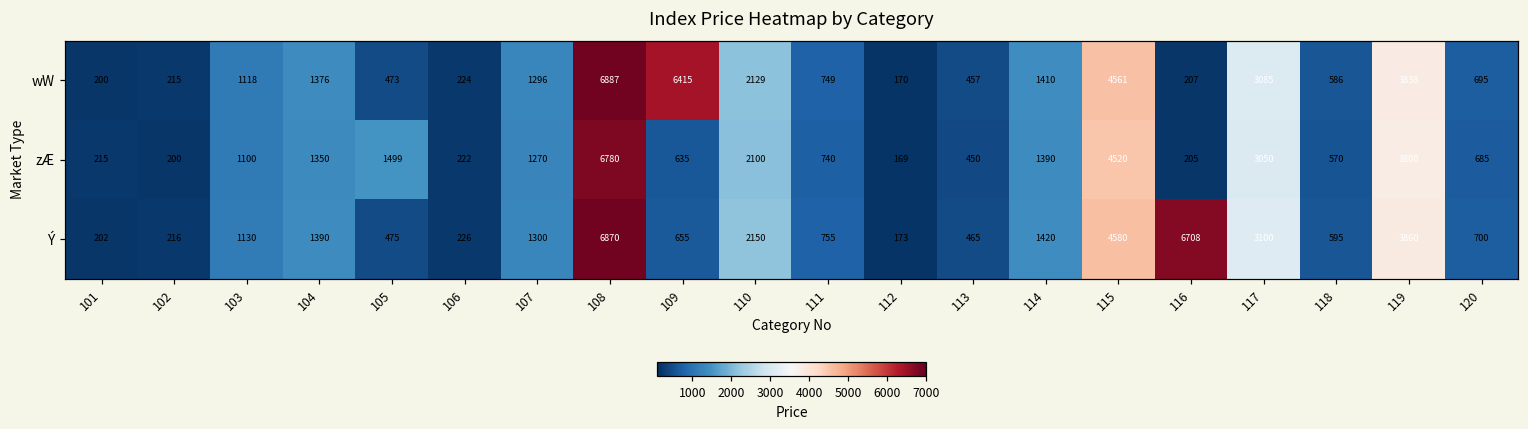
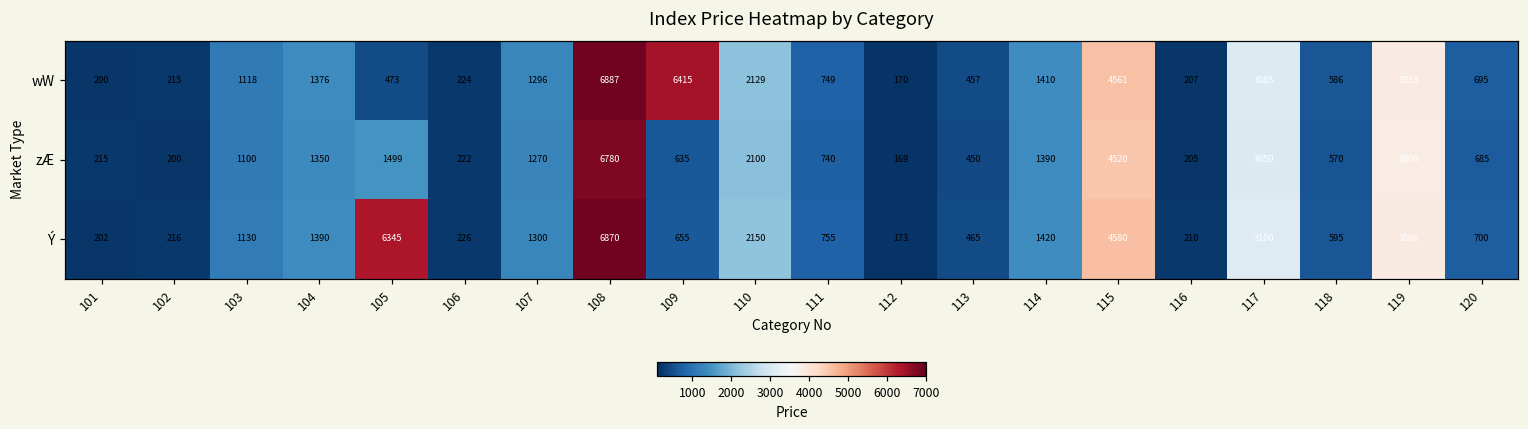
  {
    "wW": {
      "101": 200,
      "102": 215,
      "103": 1118,
      "104": 1376,
      "105": 473,
      "106": 224,
      "107": 1296,
      "108": 6887,
      "109": 6415,
      "110": 2129,
      "111": 749,
      "112": 170,
      "113": 457,
      "114": 1410,
      "115": 4561,
      "116": 207,
      "118": 586,
      "120": 695
    },
    "zÆ": {
      "101": 215,
      "102": 200,
      "103": 1100,
      "104": 1350,
      "105": 1499,
      "106": 222,
      "107": 1270,
      "108": 6780,
      "109": 635,
      "110": 2100,
      "111": 740,
      "112": 169,
      "113": 450,
      "114": 1390,
      "115": 4520,
      "116": 205,
      "118": 570,
      "120": 685
    },
    "Ý": {
      "101": 202,
      "102": 216,
      "103": 1130,
      "104": 1390,
-     "105": 475,
+     "105": 6345,
      "106": 226,
      "107": 1300,
      "108": 6870,
      "109": 655,
      "110": 2150,
      "111": 755,
      "112": 173,
      "113": 465,
      "114": 1420,
      "115": 4580,
-     "116": 6708,
+     "116": 210,
      "118": 595,
      "120": 700
    }
  }
